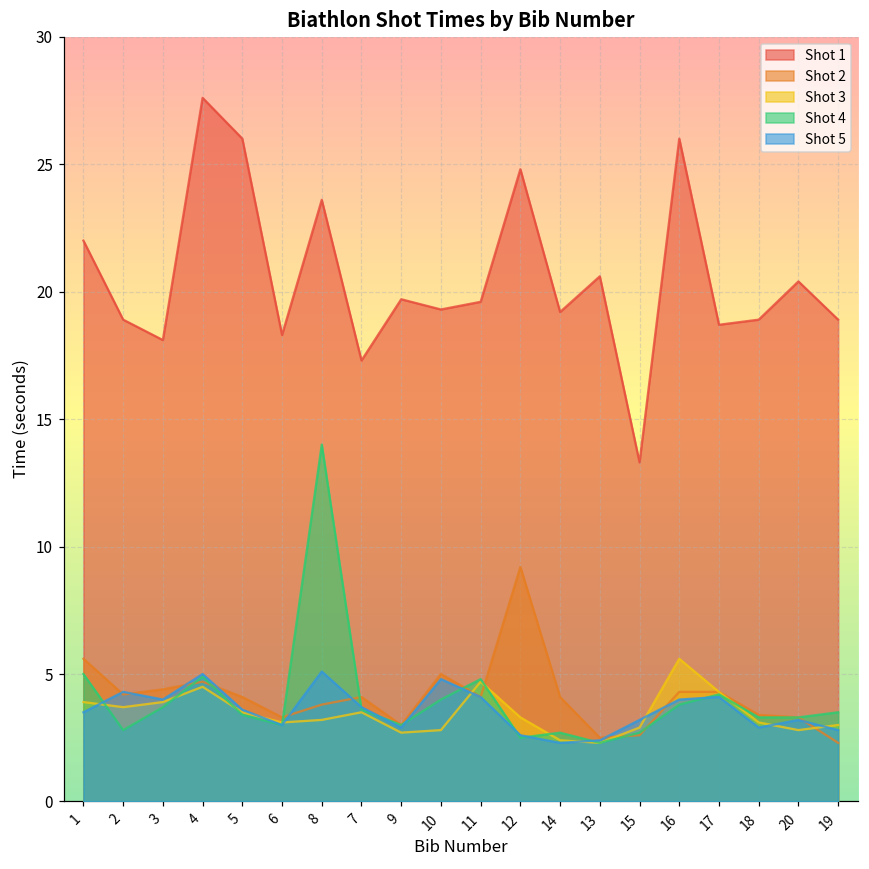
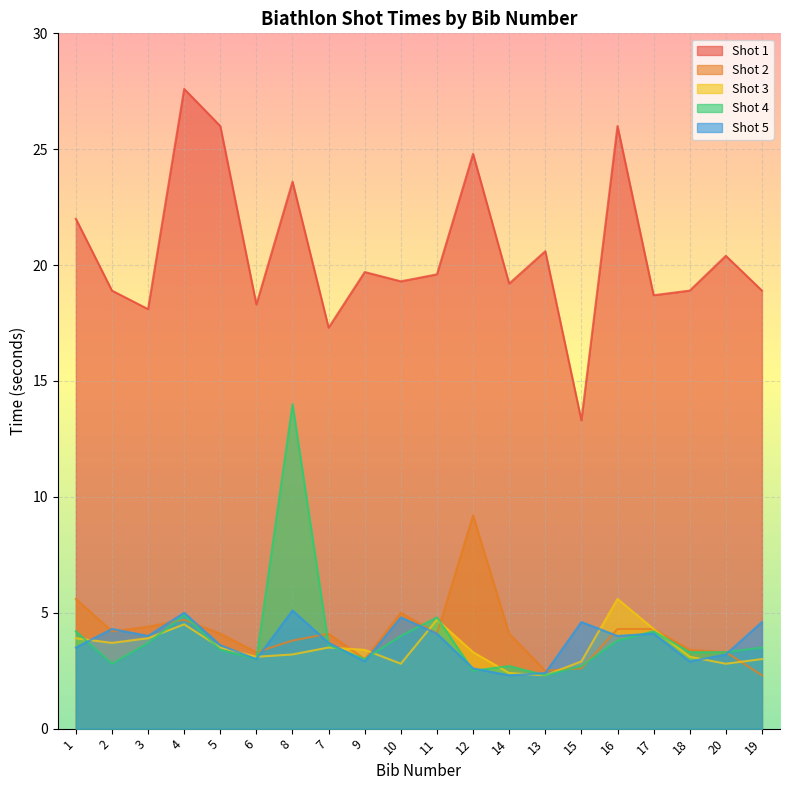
  {
    "Shot 3": {
      "1": 3.9,
      "2": 3.7,
      "4": 4.5,
      "8": 3.2,
-     "9": 2.7,
+     "9": 3.4,
      "10": 2.8,
      "12": 3.3,
      "15": 2.9,
      "16": 5.6,
      "18": 3.1,
      "20": 2.8,
      "19": 3.0
    },
    "Shot 4": {
-     "1": 5.0,
+     "1": 4.2,
      "2": 2.8,
      "3": 3.7,
      "8": 14.0,
      "10": 4.0,
      "14": 2.7,
      "16": 3.8,
      "19": 3.5
    },
    "Shot 5": {
      "1": 3.5,
      "8": 5.1,
      "10": 4.8,
-     "15": 3.2,
+     "15": 4.6,
      "16": 4.0,
      "18": 2.9,
-     "19": 2.8
+     "19": 4.6
    }
  }
